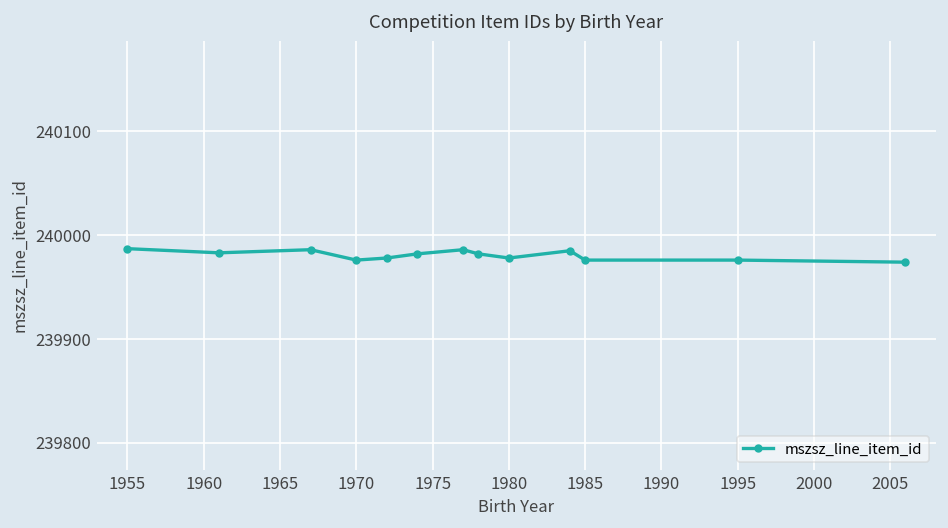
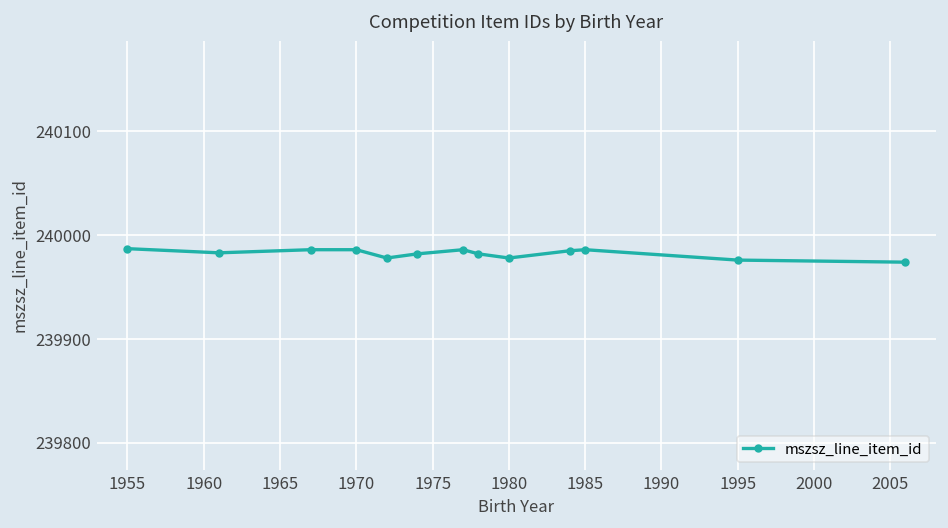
  {
    "1955": 239990,
-   "1970": 239980,
+   "1970": 239990,
    "1980": 239980,
-   "1985": 239980,
+   "1985": 239990,
    "1995": 239980
  }
